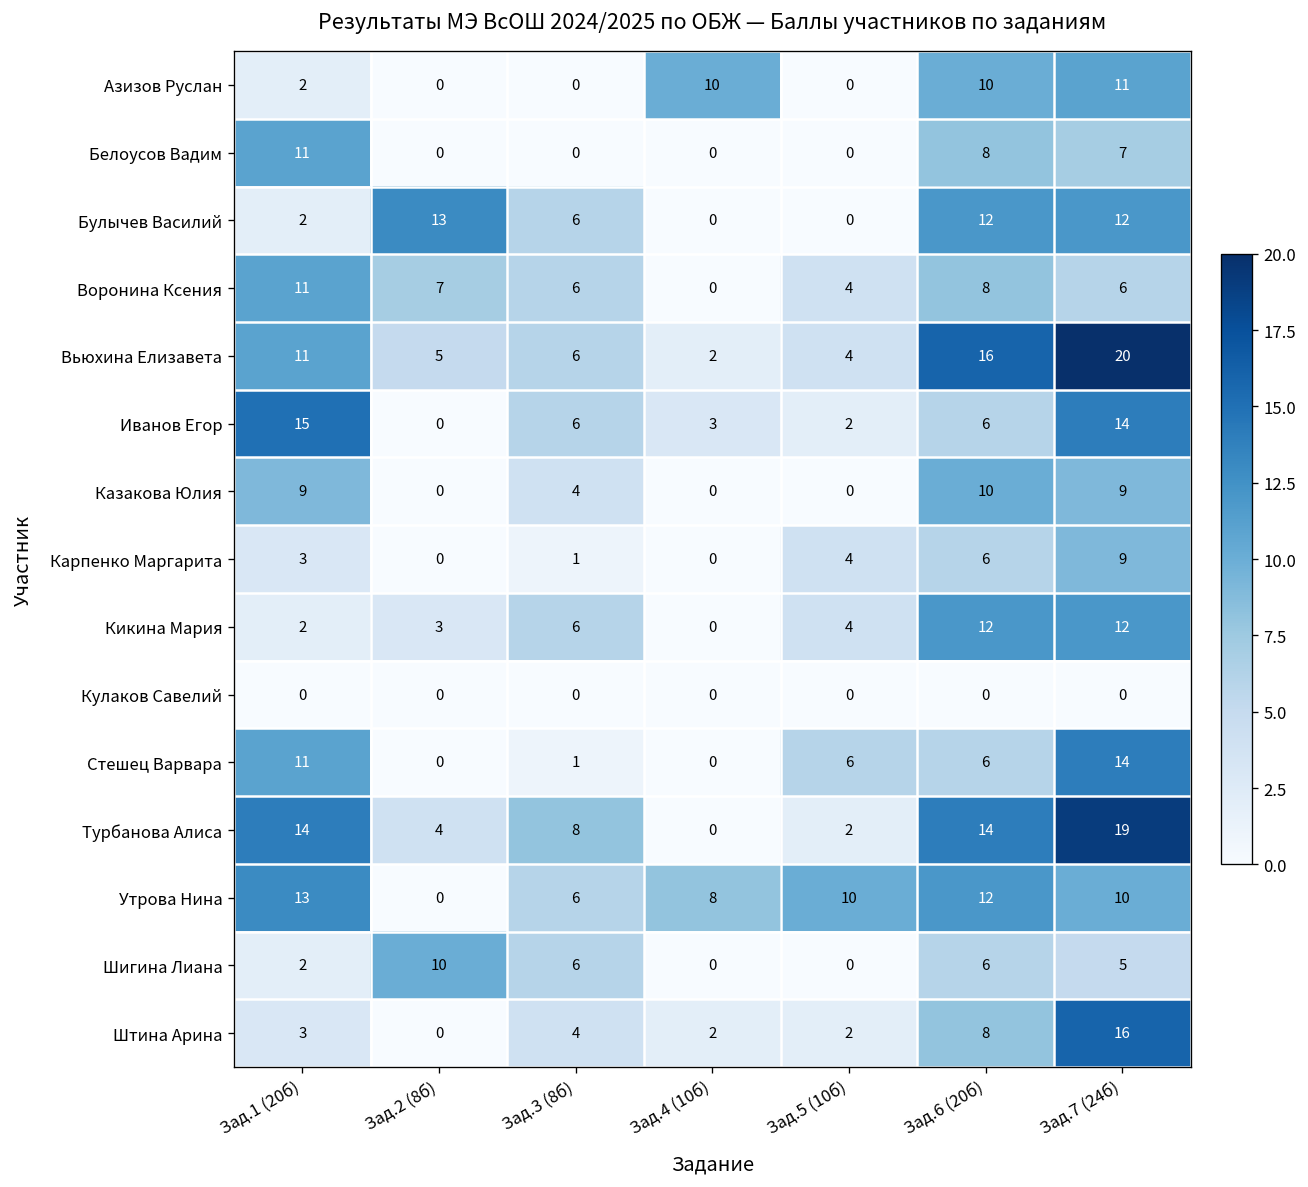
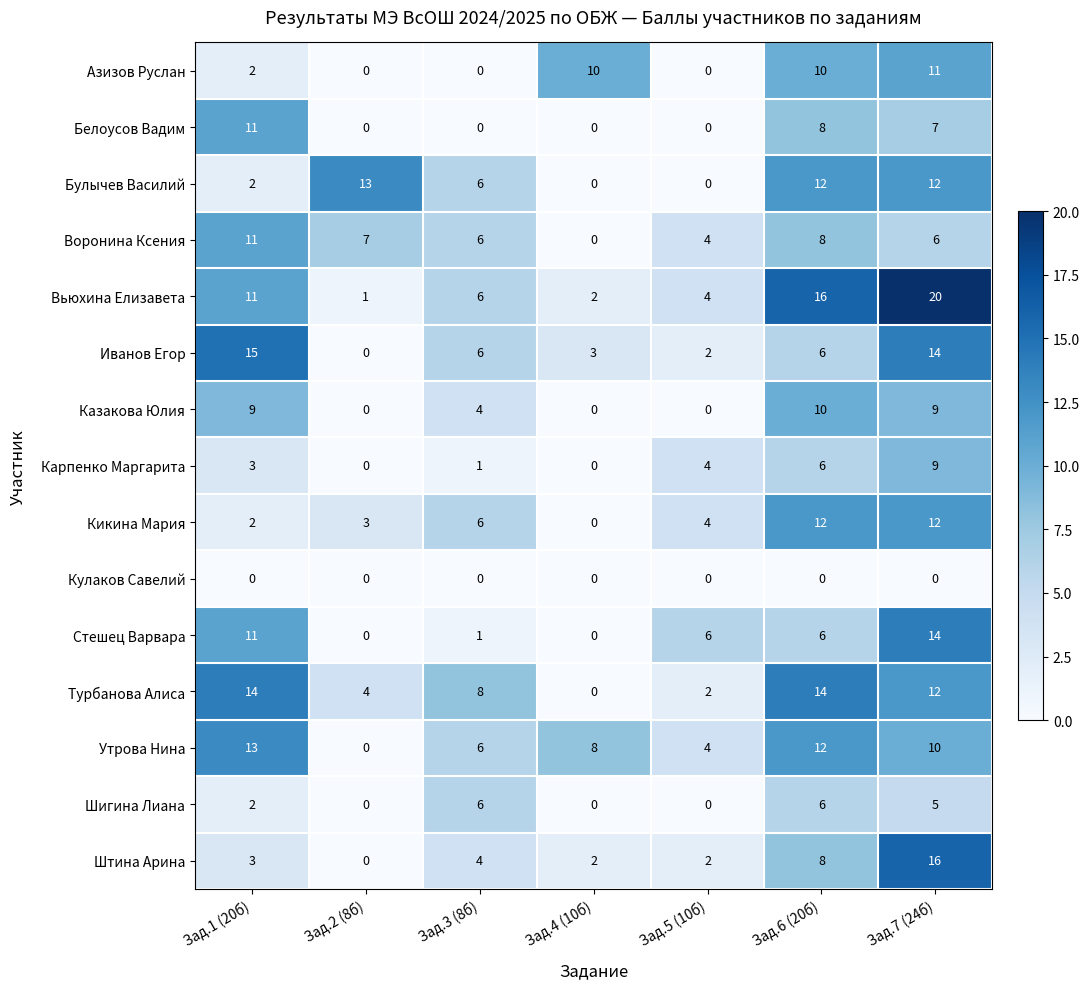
  {
    "Азизов Руслан": {
      "Зад.1 (20б)": 2,
      "Зад.2 (8б)": 0,
      "Зад.3 (8б)": 0,
      "Зад.4 (10б)": 10,
      "Зад.5 (10б)": 0,
      "Зад.6 (20б)": 10,
      "Зад.7 (24б)": 11
    },
    "Белоусов Вадим": {
      "Зад.1 (20б)": 11,
      "Зад.2 (8б)": 0,
      "Зад.3 (8б)": 0,
      "Зад.4 (10б)": 0,
      "Зад.5 (10б)": 0,
      "Зад.6 (20б)": 8,
      "Зад.7 (24б)": 7
    },
    "Булычев Василий": {
      "Зад.1 (20б)": 2,
      "Зад.2 (8б)": 13,
      "Зад.3 (8б)": 6,
      "Зад.4 (10б)": 0,
      "Зад.5 (10б)": 0,
      "Зад.6 (20б)": 12,
      "Зад.7 (24б)": 12
    },
    "Воронина Ксения": {
      "Зад.1 (20б)": 11,
      "Зад.2 (8б)": 7,
      "Зад.3 (8б)": 6,
      "Зад.4 (10б)": 0,
      "Зад.5 (10б)": 4,
      "Зад.6 (20б)": 8,
      "Зад.7 (24б)": 6
    },
    "Вьюхина Елизавета": {
      "Зад.1 (20б)": 11,
-     "Зад.2 (8б)": 5,
+     "Зад.2 (8б)": 1,
      "Зад.3 (8б)": 6,
      "Зад.4 (10б)": 2,
      "Зад.5 (10б)": 4,
      "Зад.6 (20б)": 16,
      "Зад.7 (24б)": 20
    },
    "Иванов Егор": {
      "Зад.1 (20б)": 15,
      "Зад.2 (8б)": 0,
      "Зад.3 (8б)": 6,
      "Зад.4 (10б)": 3,
      "Зад.5 (10б)": 2,
      "Зад.6 (20б)": 6,
      "Зад.7 (24б)": 14
    },
    "Казакова Юлия": {
      "Зад.1 (20б)": 9,
      "Зад.2 (8б)": 0,
      "Зад.3 (8б)": 4,
      "Зад.4 (10б)": 0,
      "Зад.5 (10б)": 0,
      "Зад.6 (20б)": 10,
      "Зад.7 (24б)": 9
    },
    "Карпенко Маргарита": {
      "Зад.1 (20б)": 3,
      "Зад.2 (8б)": 0,
      "Зад.3 (8б)": 1,
      "Зад.4 (10б)": 0,
      "Зад.5 (10б)": 4,
      "Зад.6 (20б)": 6,
      "Зад.7 (24б)": 9
    },
    "Кикина Мария": {
      "Зад.1 (20б)": 2,
      "Зад.2 (8б)": 3,
      "Зад.3 (8б)": 6,
      "Зад.4 (10б)": 0,
      "Зад.5 (10б)": 4,
      "Зад.6 (20б)": 12,
      "Зад.7 (24б)": 12
    },
    "Кулаков Савелий": {
      "Зад.1 (20б)": 0,
      "Зад.2 (8б)": 0,
      "Зад.3 (8б)": 0,
      "Зад.4 (10б)": 0,
      "Зад.5 (10б)": 0,
      "Зад.6 (20б)": 0,
      "Зад.7 (24б)": 0
    },
    "Стешец Варвара": {
      "Зад.1 (20б)": 11,
      "Зад.2 (8б)": 0,
      "Зад.3 (8б)": 1,
      "Зад.4 (10б)": 0,
      "Зад.5 (10б)": 6,
      "Зад.6 (20б)": 6,
      "Зад.7 (24б)": 14
    },
    "Турбанова Алиса": {
      "Зад.1 (20б)": 14,
      "Зад.2 (8б)": 4,
      "Зад.3 (8б)": 8,
      "Зад.4 (10б)": 0,
      "Зад.5 (10б)": 2,
      "Зад.6 (20б)": 14,
-     "Зад.7 (24б)": 19
+     "Зад.7 (24б)": 12
    },
    "Утрова Нина": {
      "Зад.1 (20б)": 13,
      "Зад.2 (8б)": 0,
      "Зад.3 (8б)": 6,
      "Зад.4 (10б)": 8,
-     "Зад.5 (10б)": 10,
+     "Зад.5 (10б)": 4,
      "Зад.6 (20б)": 12,
      "Зад.7 (24б)": 10
    },
    "Шигина Лиана": {
      "Зад.1 (20б)": 2,
-     "Зад.2 (8б)": 10,
+     "Зад.2 (8б)": 0,
      "Зад.3 (8б)": 6,
      "Зад.4 (10б)": 0,
      "Зад.5 (10б)": 0,
      "Зад.6 (20б)": 6,
      "Зад.7 (24б)": 5
    },
    "Штина Арина": {
      "Зад.1 (20б)": 3,
      "Зад.2 (8б)": 0,
      "Зад.3 (8б)": 4,
      "Зад.4 (10б)": 2,
      "Зад.5 (10б)": 2,
      "Зад.6 (20б)": 8,
      "Зад.7 (24б)": 16
    }
  }
